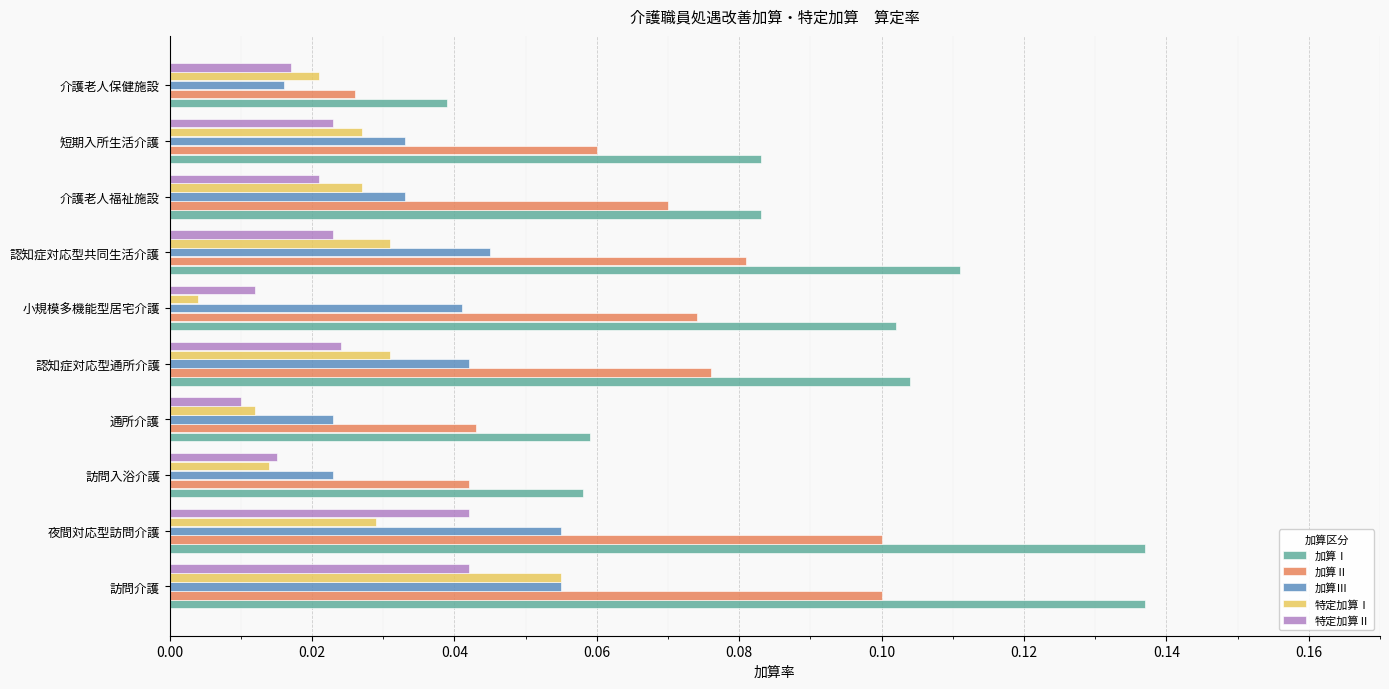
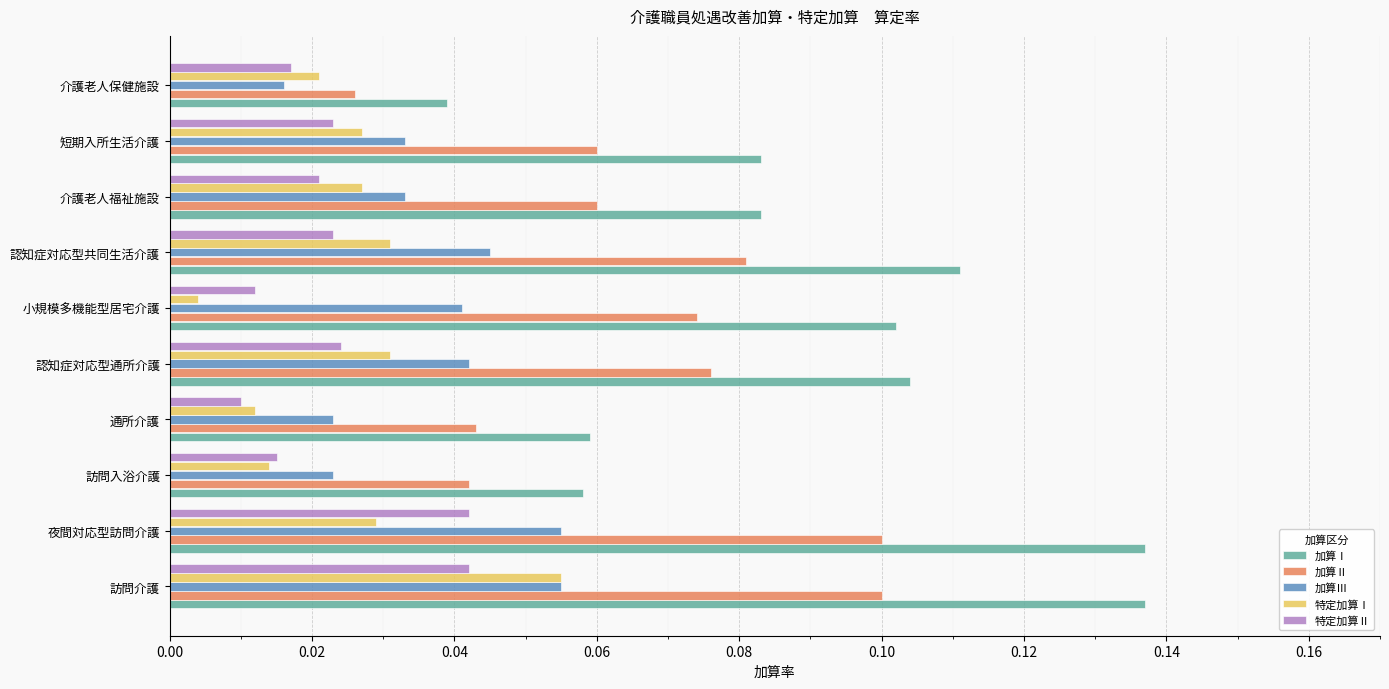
  {
    "加算Ⅱ": {
      "介護老人保健施設": 0.026,
      "短期入所生活介護": 0.06,
-     "介護老人福祉施設": 0.07,
+     "介護老人福祉施設": 0.06,
      "認知症対応型共同生活介護": 0.081,
      "小規模多機能型居宅介護": 0.074,
      "認知症対応型通所介護": 0.076,
      "通所介護": 0.043,
      "訪問入浴介護": 0.042,
      "夜間対応型訪問介護": 0.10,
      "訪問介護": 0.10
    },
    "特定加算Ⅰ": {
      "介護老人保健施設": 0.021,
      "短期入所生活介護": 0.027,
      "介護老人福祉施設": 0.027,
      "認知症対応型共同生活介護": 0.031,
      "小規模多機能型居宅介護": 0.004,
      "認知症対応型通所介護": 0.031,
      "通所介護": 0.012,
      "訪問入浴介護": 0.014,
      "夜間対応型訪問介護": 0.029,
      "訪問介護": 0.055
    },
    "特定加算Ⅱ": {
      "介護老人保健施設": 0.017,
      "短期入所生活介護": 0.023,
      "介護老人福祉施設": 0.021,
      "認知症対応型共同生活介護": 0.023,
      "小規模多機能型居宅介護": 0.012,
      "認知症対応型通所介護": 0.024,
      "通所介護": 0.01,
      "訪問入浴介護": 0.015,
      "夜間対応型訪問介護": 0.042,
      "訪問介護": 0.042
    }
  }
